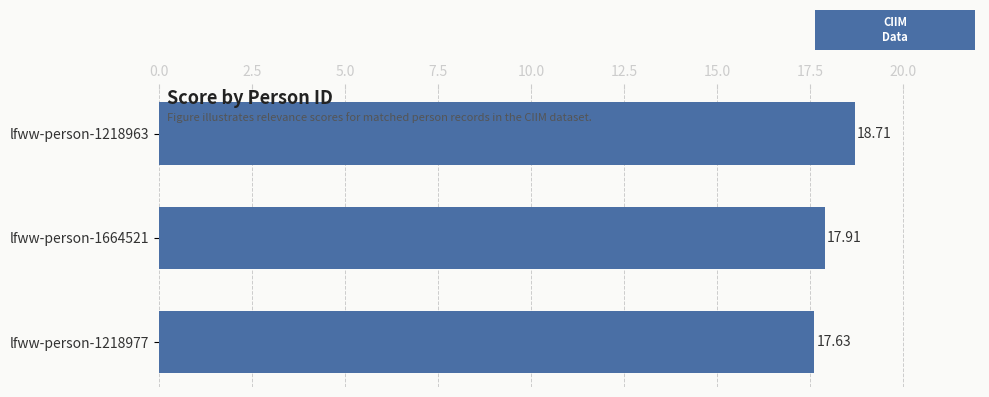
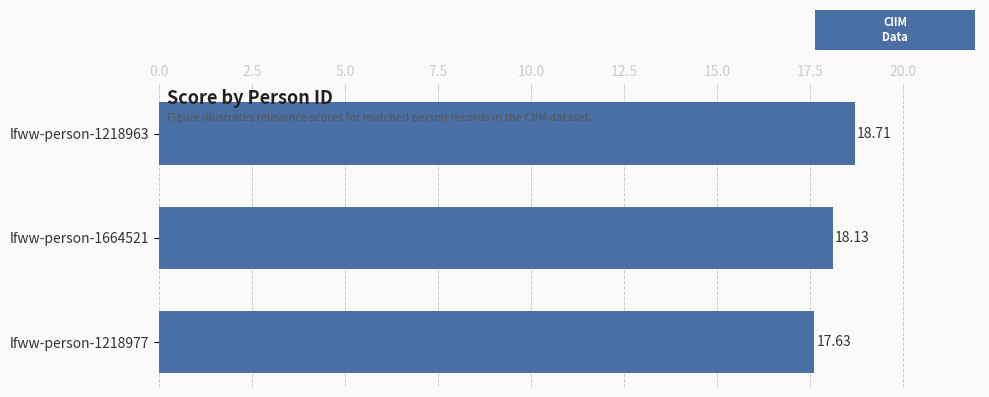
  {
    "lfww-person-1218963": 18.71,
-   "lfww-person-1664521": 17.91,
+   "lfww-person-1664521": 18.13,
    "lfww-person-1218977": 17.63
  }
